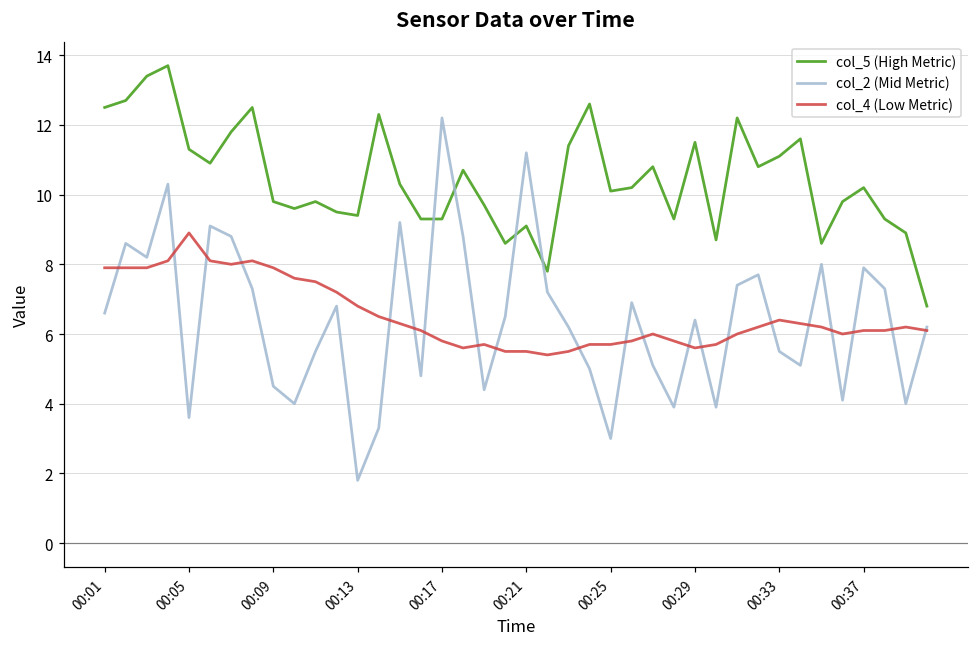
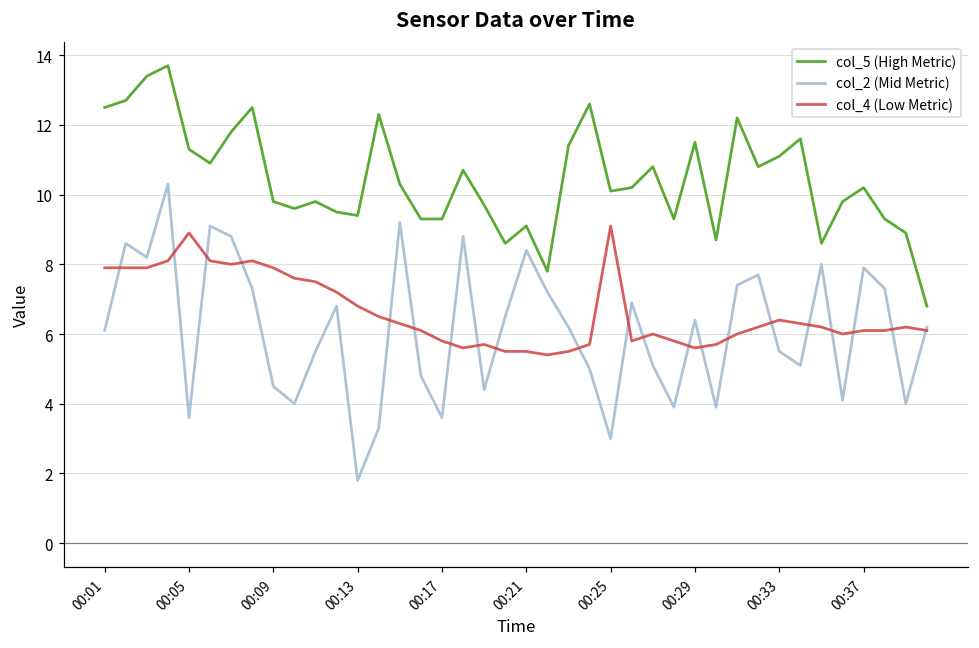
  {
    "col_5 (High Metric)": {
      "00:01": 12.5,
      "00:05": 11.3,
      "00:09": 9.8,
      "00:13": 9.4,
      "00:17": 9.3,
      "00:21": 9.1,
      "00:25": 10.1,
      "00:29": 11.5,
      "00:33": 11.1,
      "00:37": 10.2
    },
    "col_2 (Mid Metric)": {
-     "00:01": 6.6,
+     "00:01": 6.1,
      "00:05": 3.6,
      "00:09": 4.5,
      "00:13": 1.8,
-     "00:17": 12.2,
-     "00:21": 11.2,
+     "00:17": 3.6,
+     "00:21": 8.4,
      "00:25": 3.0,
      "00:29": 6.4,
      "00:33": 5.5,
      "00:37": 7.9
    },
    "col_4 (Low Metric)": {
      "00:01": 7.9,
      "00:05": 8.9,
      "00:09": 7.9,
      "00:13": 6.8,
      "00:17": 5.8,
      "00:21": 5.5,
-     "00:25": 5.7,
+     "00:25": 9.1,
      "00:29": 5.6,
      "00:33": 6.4,
      "00:37": 6.1
    }
  }
